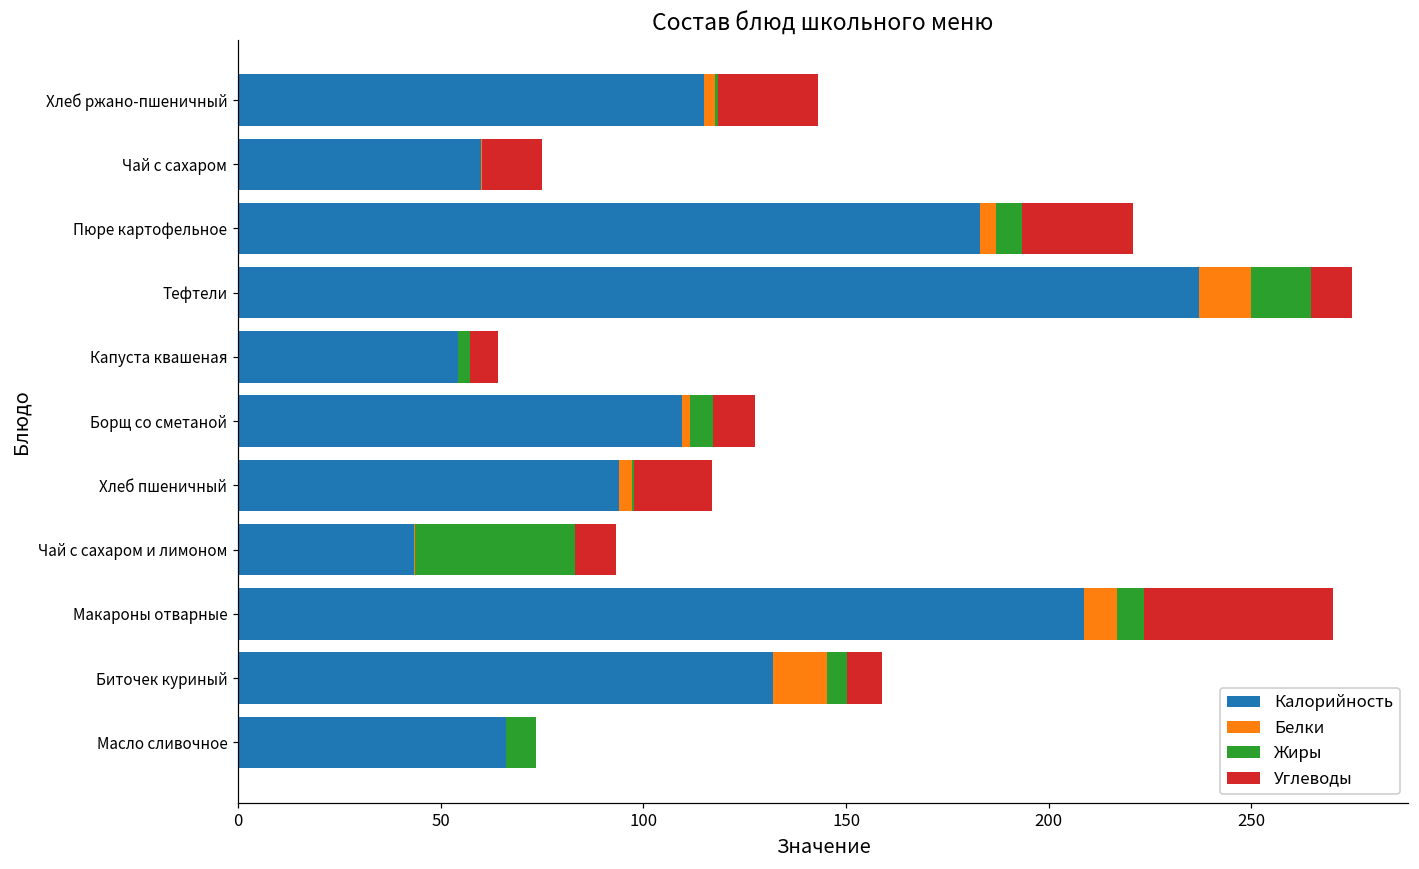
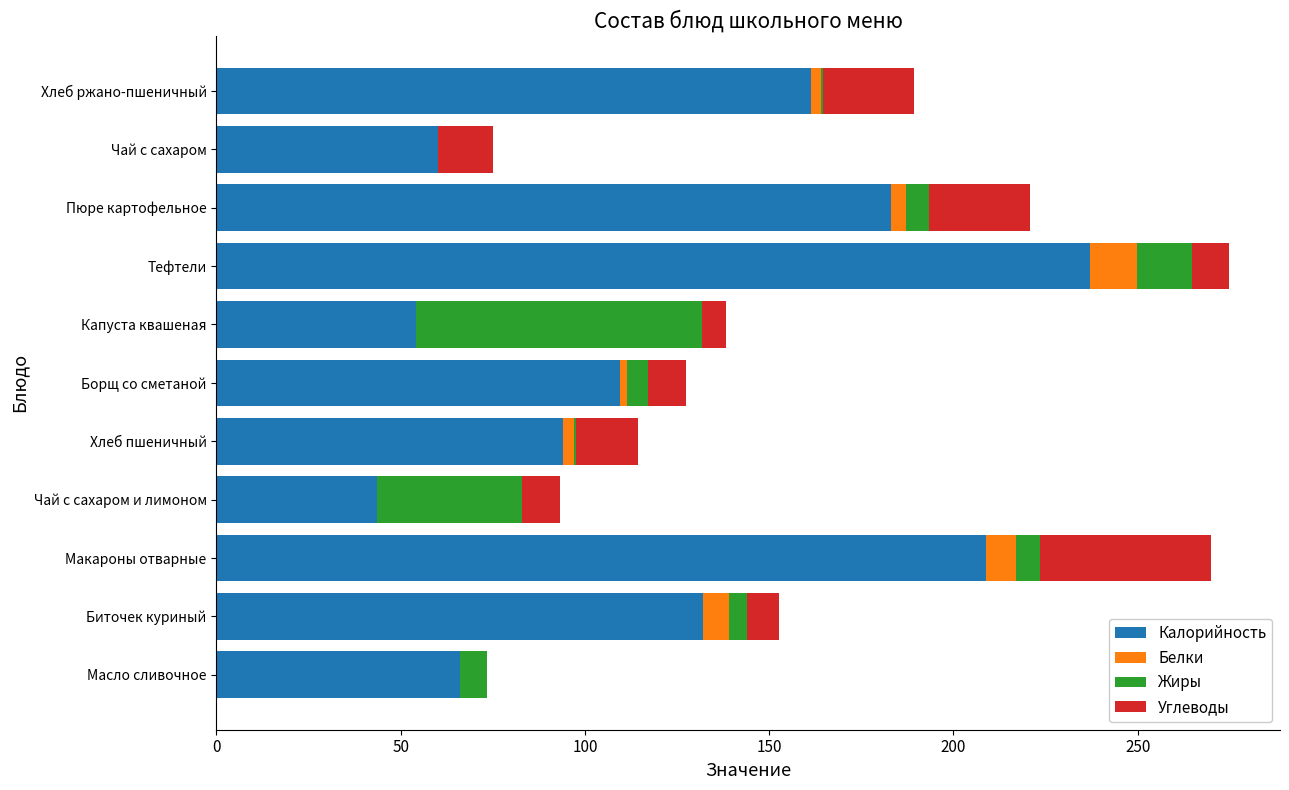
  {
    "Калорийность": {
-     "Хлеб ржано-пшеничный": 115,
+     "Хлеб ржано-пшеничный": 161,
      "Чай с сахаром": 60,
      "Пюре картофельное": 183,
      "Тефтели": 237,
      "Капуста квашеная": 54,
      "Борщ со сметаной": 110,
      "Хлеб пшеничный": 94,
      "Чай с сахаром и лимоном": 43,
      "Макароны отварные": 209,
      "Биточек куриный": 132,
      "Масло сливочное": 66
    },
    "Белки": {
      "Хлеб ржано-пшеничный": 3,
      "Пюре картофельное": 4,
      "Тефтели": 13,
      "Борщ со сметаной": 2,
      "Хлеб пшеничный": 3,
      "Макароны отварные": 8,
-     "Биточек куриный": 13
+     "Биточек куриный": 7
    },
    "Жиры": {
      "Пюре картофельное": 6,
      "Тефтели": 15,
-     "Капуста квашеная": 3,
+     "Капуста квашеная": 77,
      "Борщ со сметаной": 6,
      "Чай с сахаром и лимоном": 39,
      "Макароны отварные": 7,
      "Биточек куриный": 5,
      "Масло сливочное": 7
    },
    "Углеводы": {
      "Хлеб ржано-пшеничный": 25,
      "Чай с сахаром": 15,
      "Пюре картофельное": 27,
      "Тефтели": 10,
      "Капуста квашеная": 7,
      "Борщ со сметаной": 10,
-     "Хлеб пшеничный": 19,
+     "Хлеб пшеничный": 17,
      "Чай с сахаром и лимоном": 10,
      "Макароны отварные": 47,
      "Биточек куриный": 9
    }
  }
